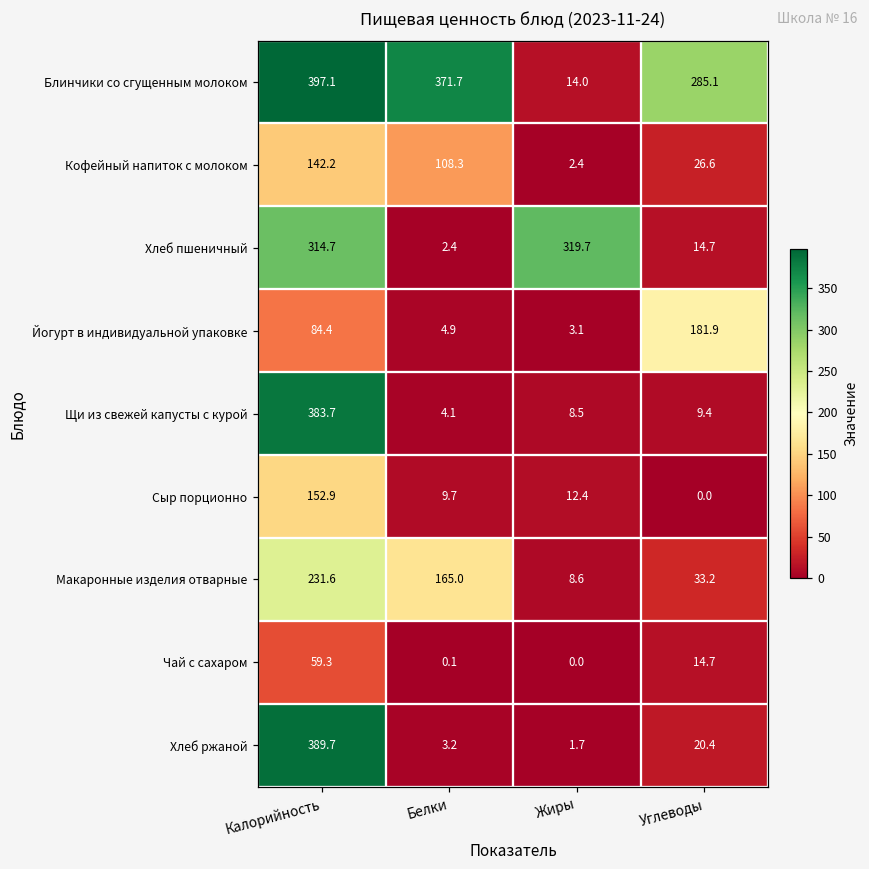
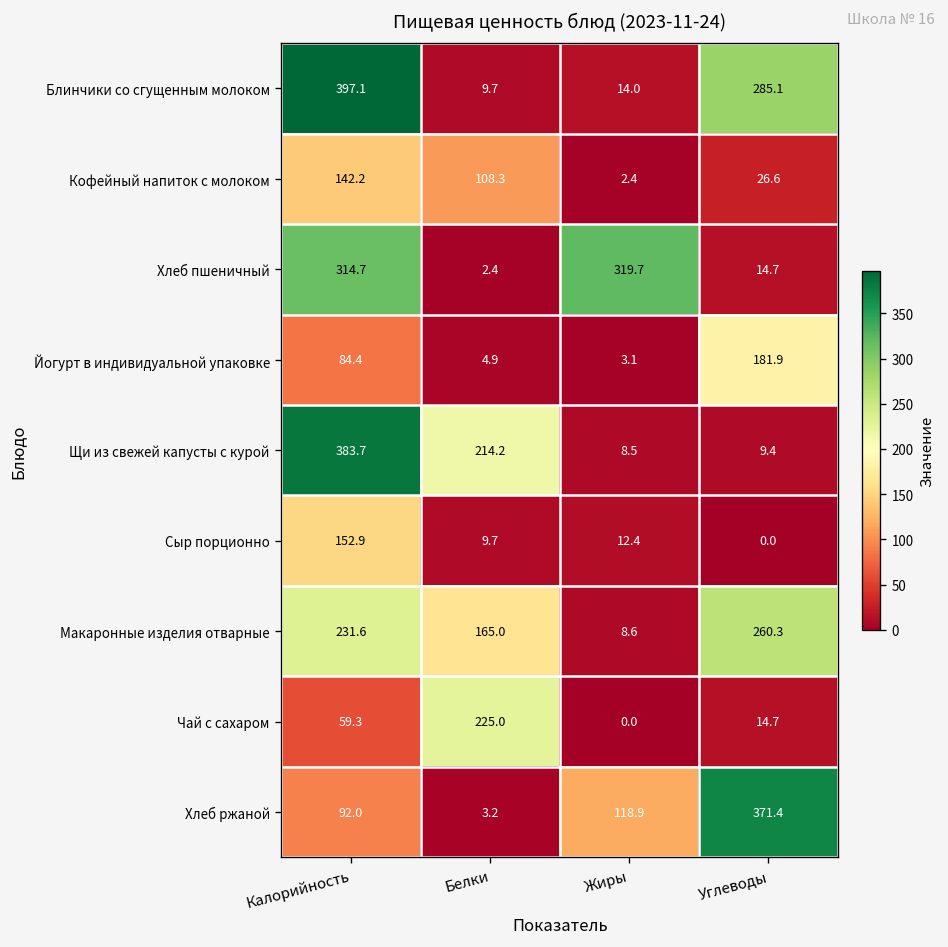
  {
    "Блинчики со сгущенным молоком": {
      "Калорийность": 397.1,
-     "Белки": 371.7,
+     "Белки": 9.7,
      "Жиры": 14.0,
      "Углеводы": 285.1
    },
    "Кофейный напиток с молоком": {
      "Калорийность": 142.2,
      "Белки": 108.3,
      "Жиры": 2.4,
      "Углеводы": 26.6
    },
    "Хлеб пшеничный": {
      "Калорийность": 314.7,
      "Белки": 2.4,
      "Жиры": 319.7,
      "Углеводы": 14.7
    },
    "Йогурт в индивидуальной упаковке": {
      "Калорийность": 84.4,
      "Белки": 4.9,
      "Жиры": 3.1,
      "Углеводы": 181.9
    },
    "Щи из свежей капусты с курой": {
      "Калорийность": 383.7,
-     "Белки": 4.1,
+     "Белки": 214.2,
      "Жиры": 8.5,
      "Углеводы": 9.4
    },
    "Сыр порционно": {
      "Калорийность": 152.9,
      "Белки": 9.7,
      "Жиры": 12.4,
      "Углеводы": 0.0
    },
    "Макаронные изделия отварные": {
      "Калорийность": 231.6,
      "Белки": 165.0,
      "Жиры": 8.6,
-     "Углеводы": 33.2
+     "Углеводы": 260.3
    },
    "Чай с сахаром": {
      "Калорийность": 59.3,
-     "Белки": 0.1,
+     "Белки": 225.0,
      "Жиры": 0.0,
      "Углеводы": 14.7
    },
    "Хлеб ржаной": {
-     "Калорийность": 389.7,
+     "Калорийность": 92.0,
      "Белки": 3.2,
-     "Жиры": 1.7,
-     "Углеводы": 20.4
+     "Жиры": 118.9,
+     "Углеводы": 371.4
    }
  }
